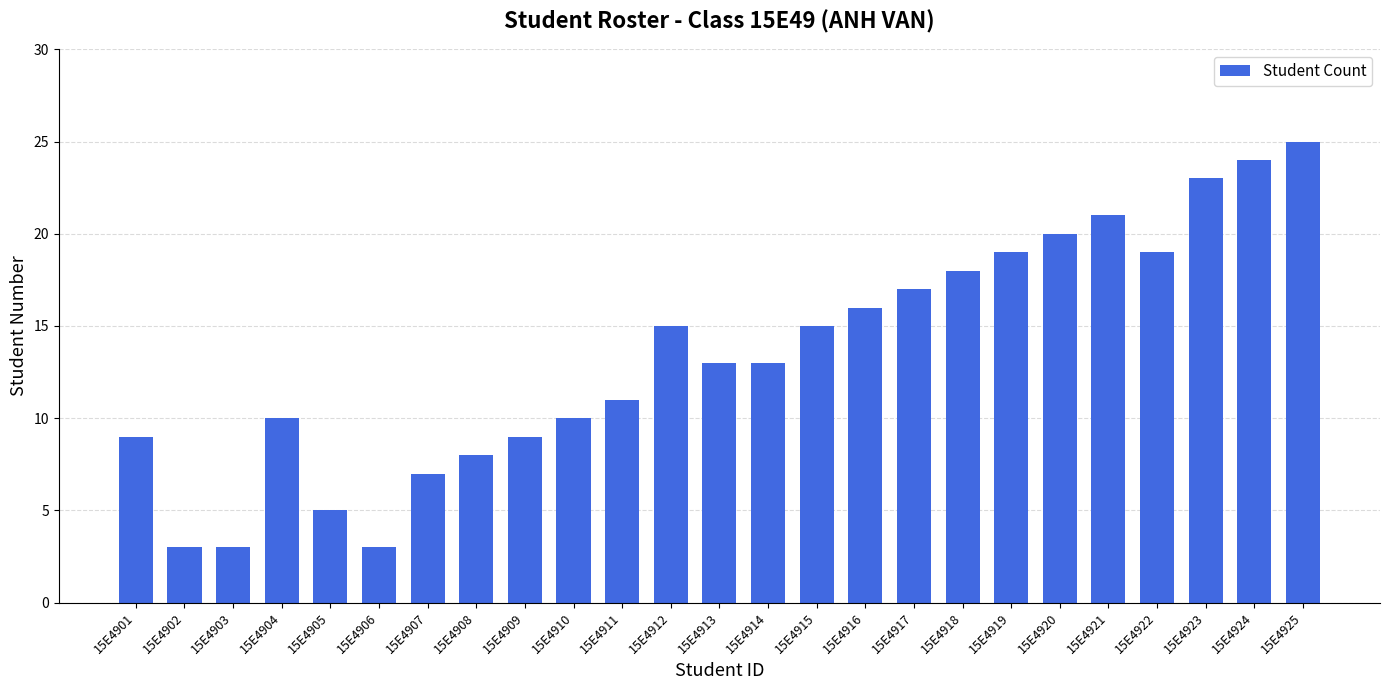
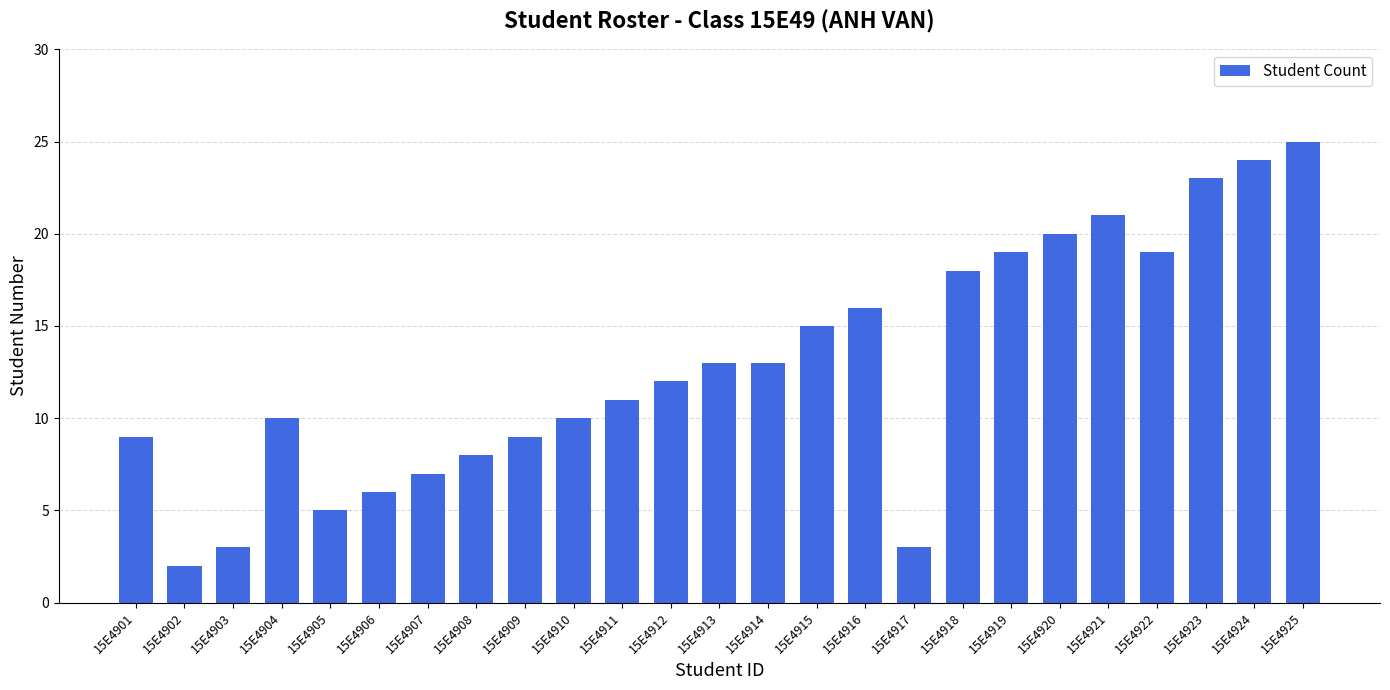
  {
    "15E4901": 9,
-   "15E4902": 3,
+   "15E4902": 2,
    "15E4903": 3,
    "15E4904": 10,
    "15E4905": 5,
-   "15E4906": 3,
+   "15E4906": 6,
    "15E4907": 7,
    "15E4908": 8,
    "15E4909": 9,
    "15E4910": 10,
    "15E4911": 11,
-   "15E4912": 15,
+   "15E4912": 12,
    "15E4913": 13,
    "15E4914": 13,
    "15E4915": 15,
    "15E4916": 16,
-   "15E4917": 17,
+   "15E4917": 3,
    "15E4918": 18,
    "15E4919": 19,
    "15E4920": 20,
    "15E4921": 21,
    "15E4922": 19,
    "15E4923": 23,
    "15E4924": 24,
    "15E4925": 25
  }
